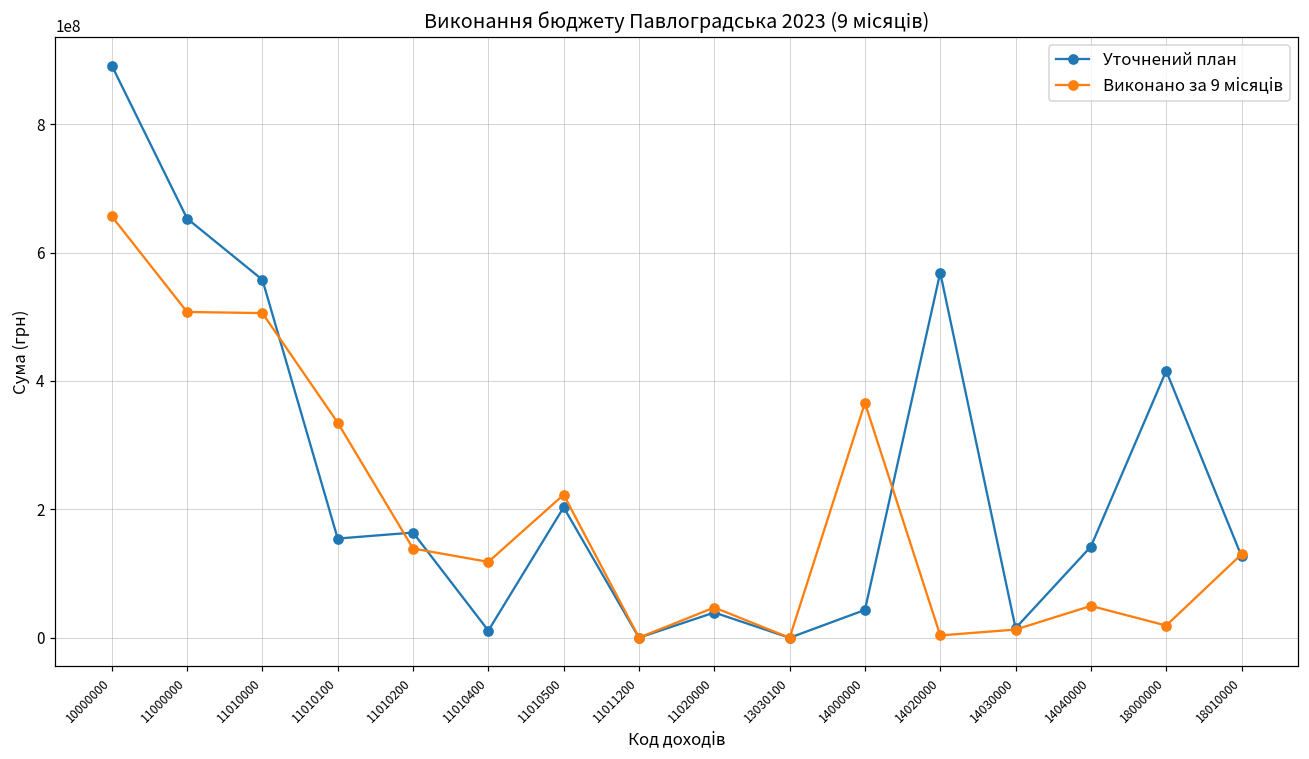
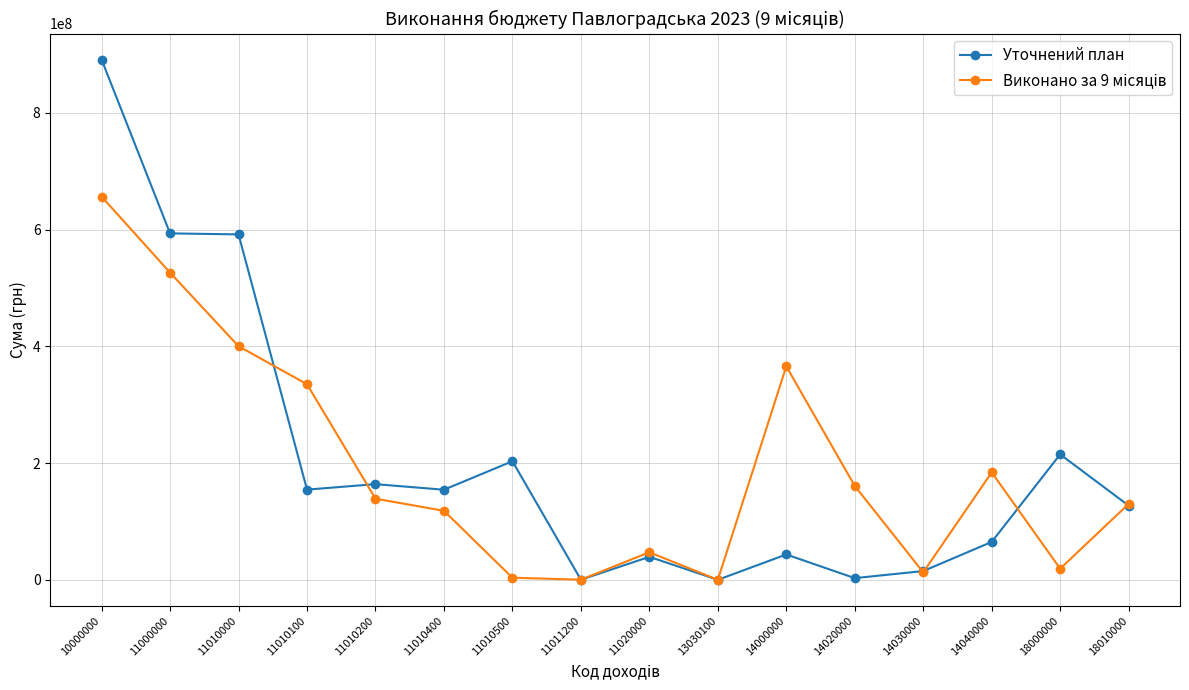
  {
    "Уточнений план": {
      "10000000": 890000000,
-     "11000000": 650000000,
-     "11010000": 560000000,
+     "11000000": 590000000,
+     "11010000": 590000000,
      "11010100": 150000000,
      "11010200": 160000000,
-     "11010400": 10000000,
+     "11010400": 150000000,
      "11010500": 200000000,
      "11020000": 40000000,
      "14000000": 40000000,
-     "14020000": 570000000,
-     "14040000": 140000000,
-     "18000000": 420000000
+     "14020000": 0,
+     "14040000": 60000000,
+     "18000000": 210000000
    },
    "Виконано за 9 місяців": {
      "10000000": 660000000,
-     "11000000": 510000000,
-     "11010000": 510000000,
+     "11000000": 530000000,
+     "11010000": 400000000,
      "11010100": 340000000,
      "11010200": 140000000,
      "11010400": 120000000,
-     "11010500": 220000000,
+     "11010500": 0,
      "11020000": 50000000,
      "14000000": 370000000,
-     "14020000": 0,
-     "14040000": 50000000,
+     "14020000": 160000000,
+     "14040000": 180000000,
      "18000000": 20000000
    }
  }
